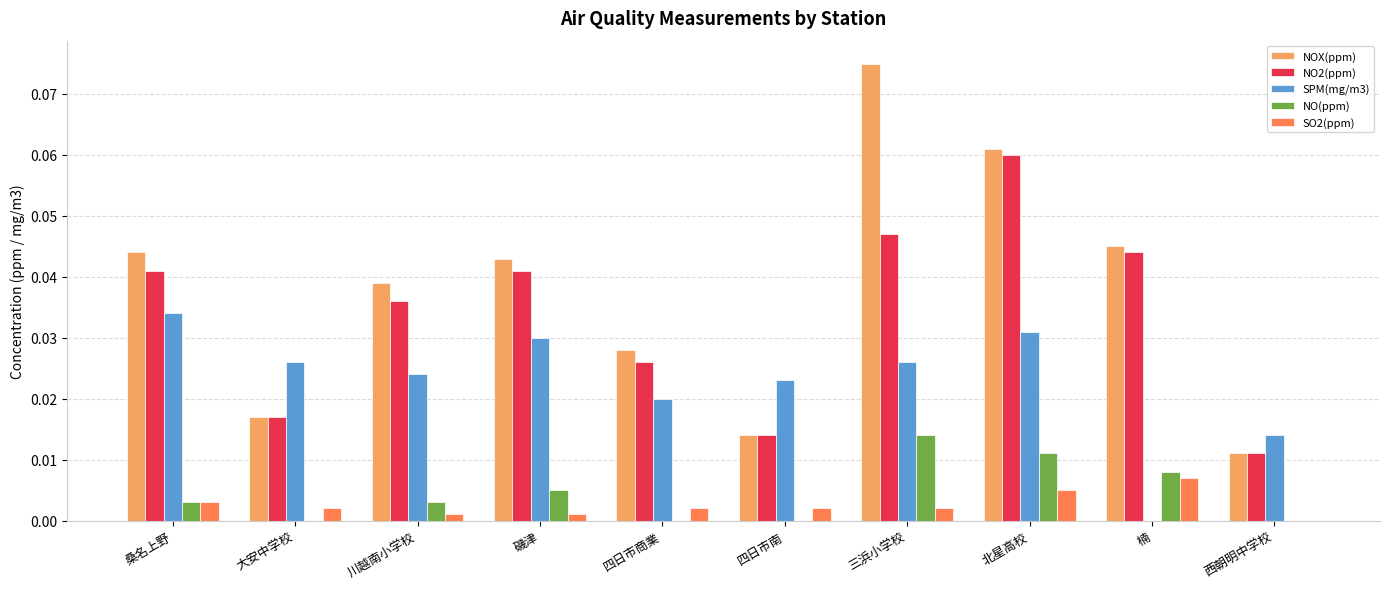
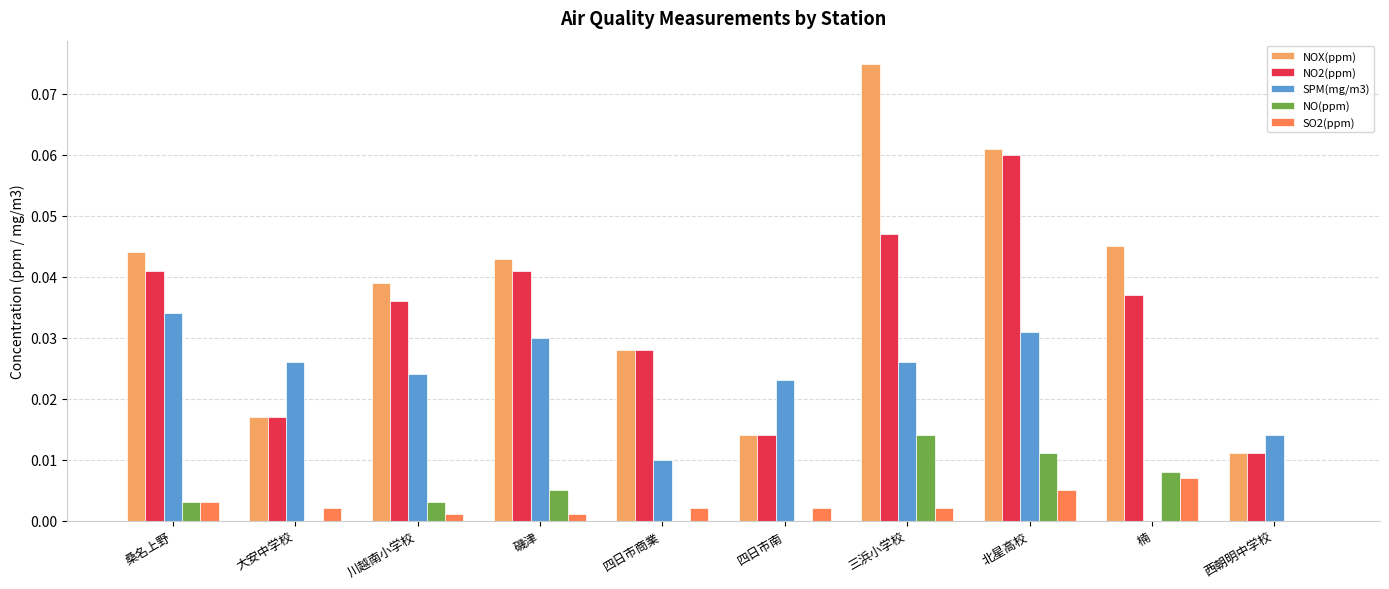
  {
    "NO2(ppm)": {
      "桑名上野": 0.041,
      "大安中学校": 0.017,
      "川越南小学校": 0.036,
      "磯津": 0.041,
-     "四日市商業": 0.026,
+     "四日市商業": 0.028,
      "四日市南": 0.014,
      "三浜小学校": 0.047,
      "北星高校": 0.060,
-     "楠": 0.044,
+     "楠": 0.037,
      "西朝明中学校": 0.011
    },
    "SPM(mg/m3)": {
      "桑名上野": 0.034,
      "大安中学校": 0.026,
      "川越南小学校": 0.024,
      "磯津": 0.03,
-     "四日市商業": 0.02,
+     "四日市商業": 0.01,
      "四日市南": 0.023,
      "三浜小学校": 0.026,
      "北星高校": 0.031,
      "楠": 0.00,
      "西朝明中学校": 0.014
    },
    "NO(ppm)": {
      "桑名上野": 0.003,
      "大安中学校": 0.000,
      "川越南小学校": 0.003,
      "磯津": 0.005,
      "四日市商業": 0.000,
      "四日市南": 0.000,
      "三浜小学校": 0.014,
      "北星高校": 0.011,
      "楠": 0.008,
      "西朝明中学校": 0.000
    }
  }
